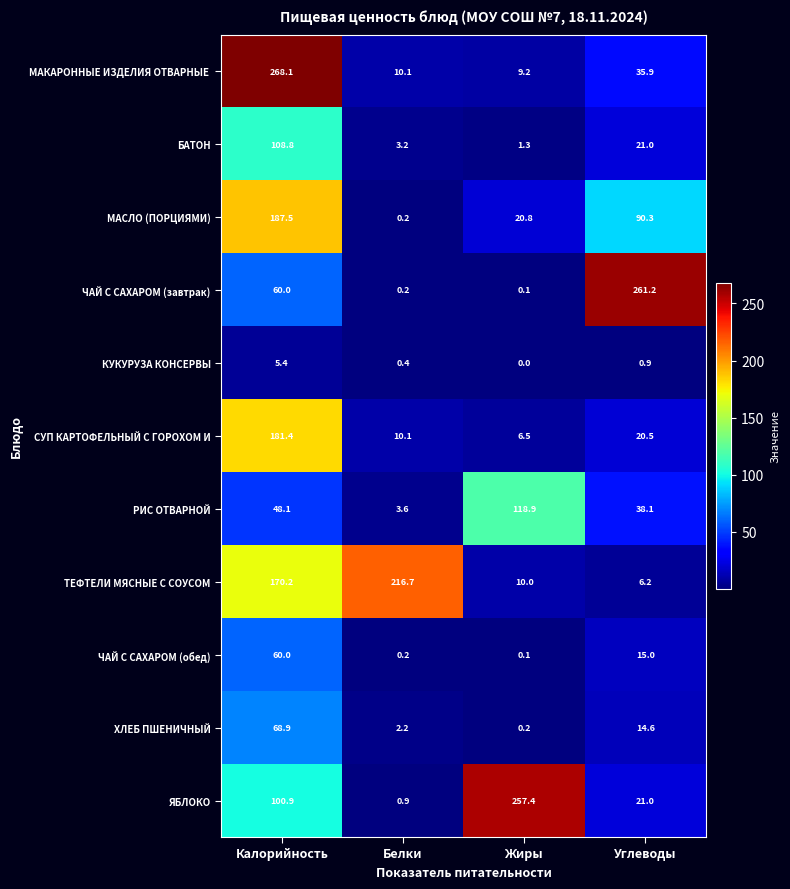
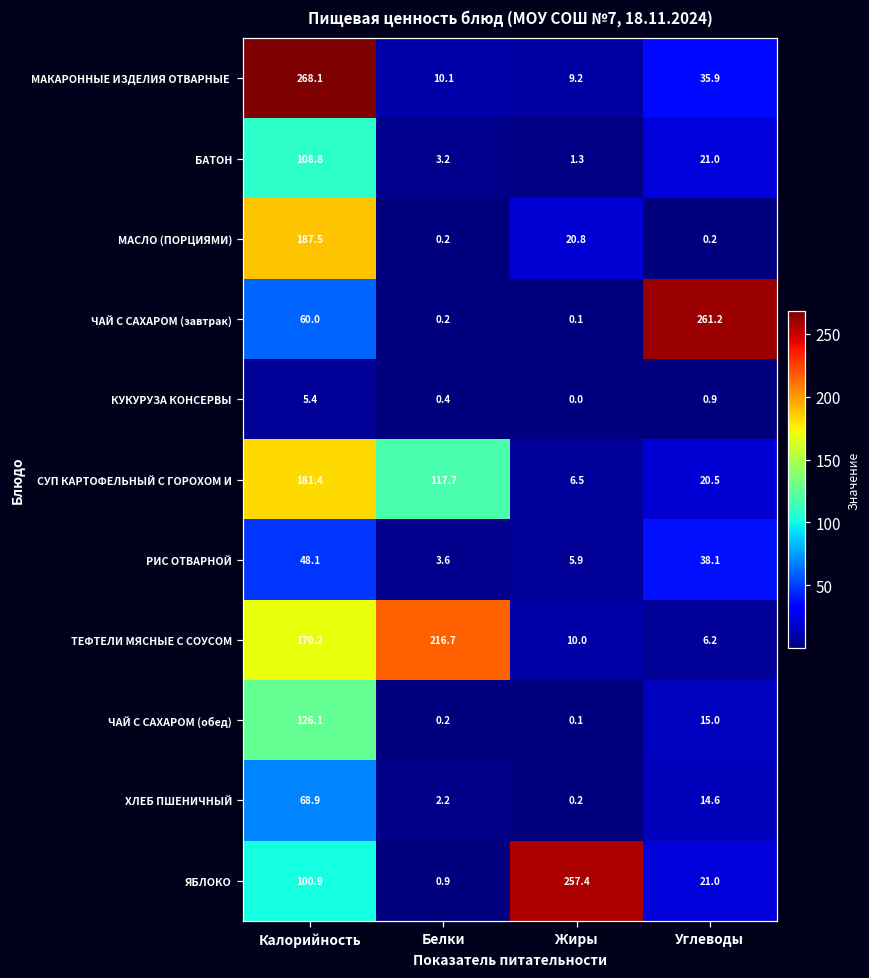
  {
    "МАКАРОННЫЕ ИЗДЕЛИЯ ОТВАРНЫЕ": {
      "Калорийность": 268.1,
      "Белки": 10.1,
      "Жиры": 9.2,
      "Углеводы": 35.9
    },
    "БАТОН": {
      "Калорийность": 108.8,
      "Белки": 3.2,
      "Жиры": 1.3,
      "Углеводы": 21.0
    },
    "МАСЛО (ПОРЦИЯМИ)": {
      "Калорийность": 187.5,
      "Белки": 0.2,
      "Жиры": 20.8,
-     "Углеводы": 90.3
+     "Углеводы": 0.2
    },
    "ЧАЙ С САХАРОМ (завтрак)": {
      "Калорийность": 60.0,
      "Белки": 0.2,
      "Жиры": 0.1,
      "Углеводы": 261.2
    },
    "КУКУРУЗА КОНСЕРВЫ": {
      "Калорийность": 5.4,
      "Белки": 0.4,
      "Жиры": 0.0,
      "Углеводы": 0.9
    },
    "СУП КАРТОФЕЛЬНЫЙ С ГОРОХОМ И": {
      "Калорийность": 181.4,
-     "Белки": 10.1,
+     "Белки": 117.7,
      "Жиры": 6.5,
      "Углеводы": 20.5
    },
    "РИС ОТВАРНОЙ": {
      "Калорийность": 48.1,
      "Белки": 3.6,
-     "Жиры": 118.9,
+     "Жиры": 5.9,
      "Углеводы": 38.1
    },
    "ТЕФТЕЛИ МЯСНЫЕ С СОУСОМ": {
      "Калорийность": 170.2,
      "Белки": 216.7,
      "Жиры": 10.0,
      "Углеводы": 6.2
    },
    "ЧАЙ С САХАРОМ (обед)": {
-     "Калорийность": 60.0,
+     "Калорийность": 126.1,
      "Белки": 0.2,
      "Жиры": 0.1,
      "Углеводы": 15.0
    },
    "ХЛЕБ ПШЕНИЧНЫЙ": {
      "Калорийность": 68.9,
      "Белки": 2.2,
      "Жиры": 0.2,
      "Углеводы": 14.6
    },
    "ЯБЛОКО": {
      "Калорийность": 100.9,
      "Белки": 0.9,
      "Жиры": 257.4,
      "Углеводы": 21.0
    }
  }
